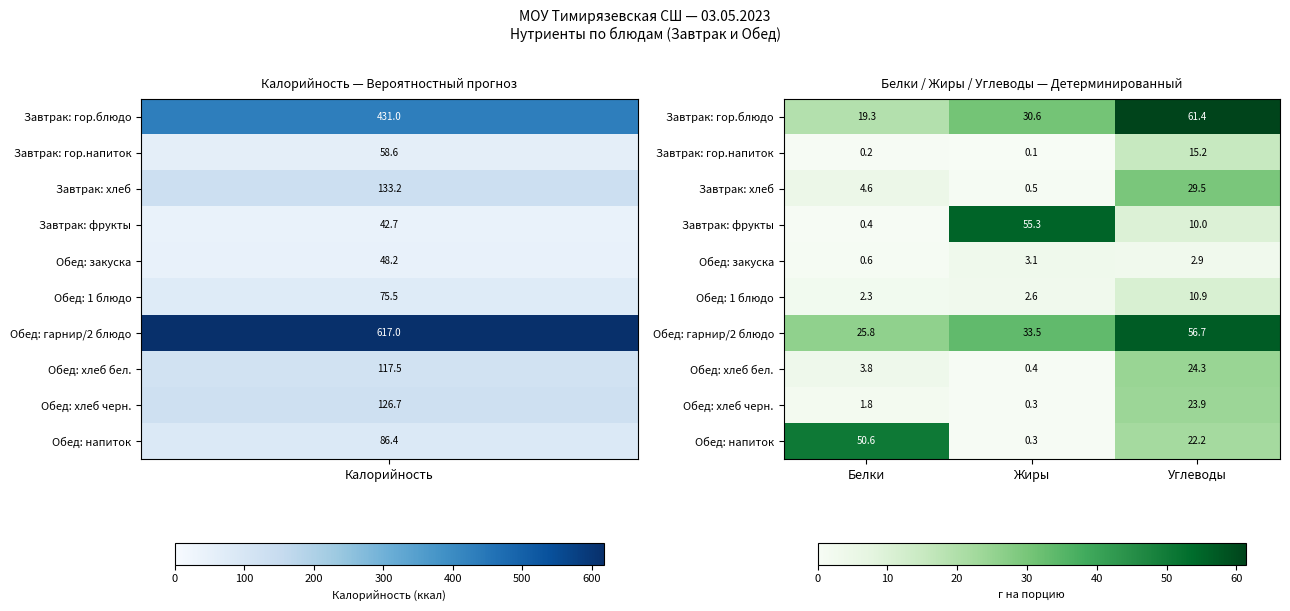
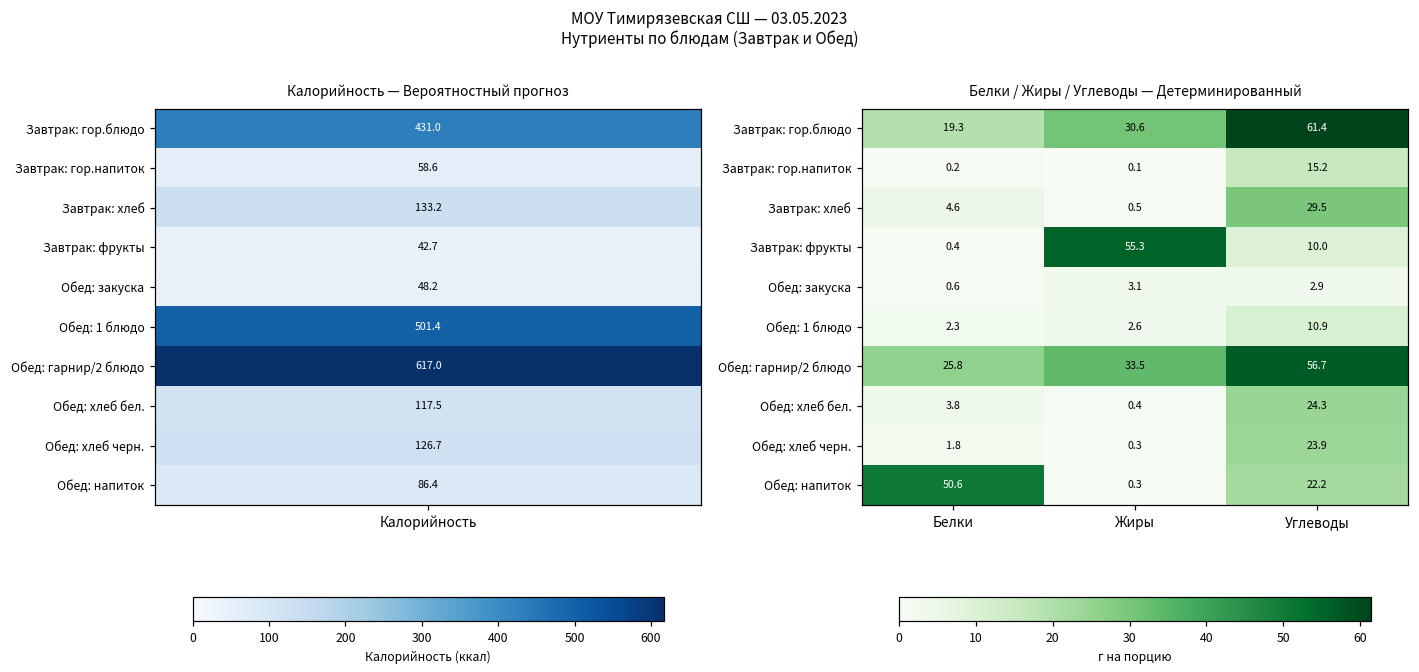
  {
    "Калорийность — Вероятностный прогноз": {
      "Завтрак: гор.блюдо": {
        "Калорийность": 431.0
      },
      "Завтрак: гор.напиток": {
        "Калорийность": 58.6
      },
      "Завтрак: хлеб": {
        "Калорийность": 133.2
      },
      "Завтрак: фрукты": {
        "Калорийность": 42.7
      },
      "Обед: закуска": {
        "Калорийность": 48.2
      },
      "Обед: 1 блюдо": {
-       "Калорийность": 75.5
+       "Калорийность": 501.4
      },
      "Обед: гарнир/2 блюдо": {
        "Калорийность": 617.0
      },
      "Обед: хлеб бел.": {
        "Калорийность": 117.5
      },
      "Обед: хлеб черн.": {
        "Калорийность": 126.7
      },
      "Обед: напиток": {
        "Калорийность": 86.4
      }
    },
    "Белки / Жиры / Углеводы — Детерминированный": {
      "Завтрак: гор.блюдо": {
        "Белки": 19.3,
        "Жиры": 30.6,
        "Углеводы": 61.4
      },
      "Завтрак: гор.напиток": {
        "Белки": 0.2,
        "Жиры": 0.1,
        "Углеводы": 15.2
      },
      "Завтрак: хлеб": {
        "Белки": 4.6,
        "Жиры": 0.5,
        "Углеводы": 29.5
      },
      "Завтрак: фрукты": {
        "Белки": 0.4,
        "Жиры": 55.3,
        "Углеводы": 10.0
      },
      "Обед: закуска": {
        "Белки": 0.6,
        "Жиры": 3.1,
        "Углеводы": 2.9
      },
      "Обед: 1 блюдо": {
        "Белки": 2.3,
        "Жиры": 2.6,
        "Углеводы": 10.9
      },
      "Обед: гарнир/2 блюдо": {
        "Белки": 25.8,
        "Жиры": 33.5,
        "Углеводы": 56.7
      },
      "Обед: хлеб бел.": {
        "Белки": 3.8,
        "Жиры": 0.4,
        "Углеводы": 24.3
      },
      "Обед: хлеб черн.": {
        "Белки": 1.8,
        "Жиры": 0.3,
        "Углеводы": 23.9
      },
      "Обед: напиток": {
        "Белки": 50.6,
        "Жиры": 0.3,
        "Углеводы": 22.2
      }
    }
  }
